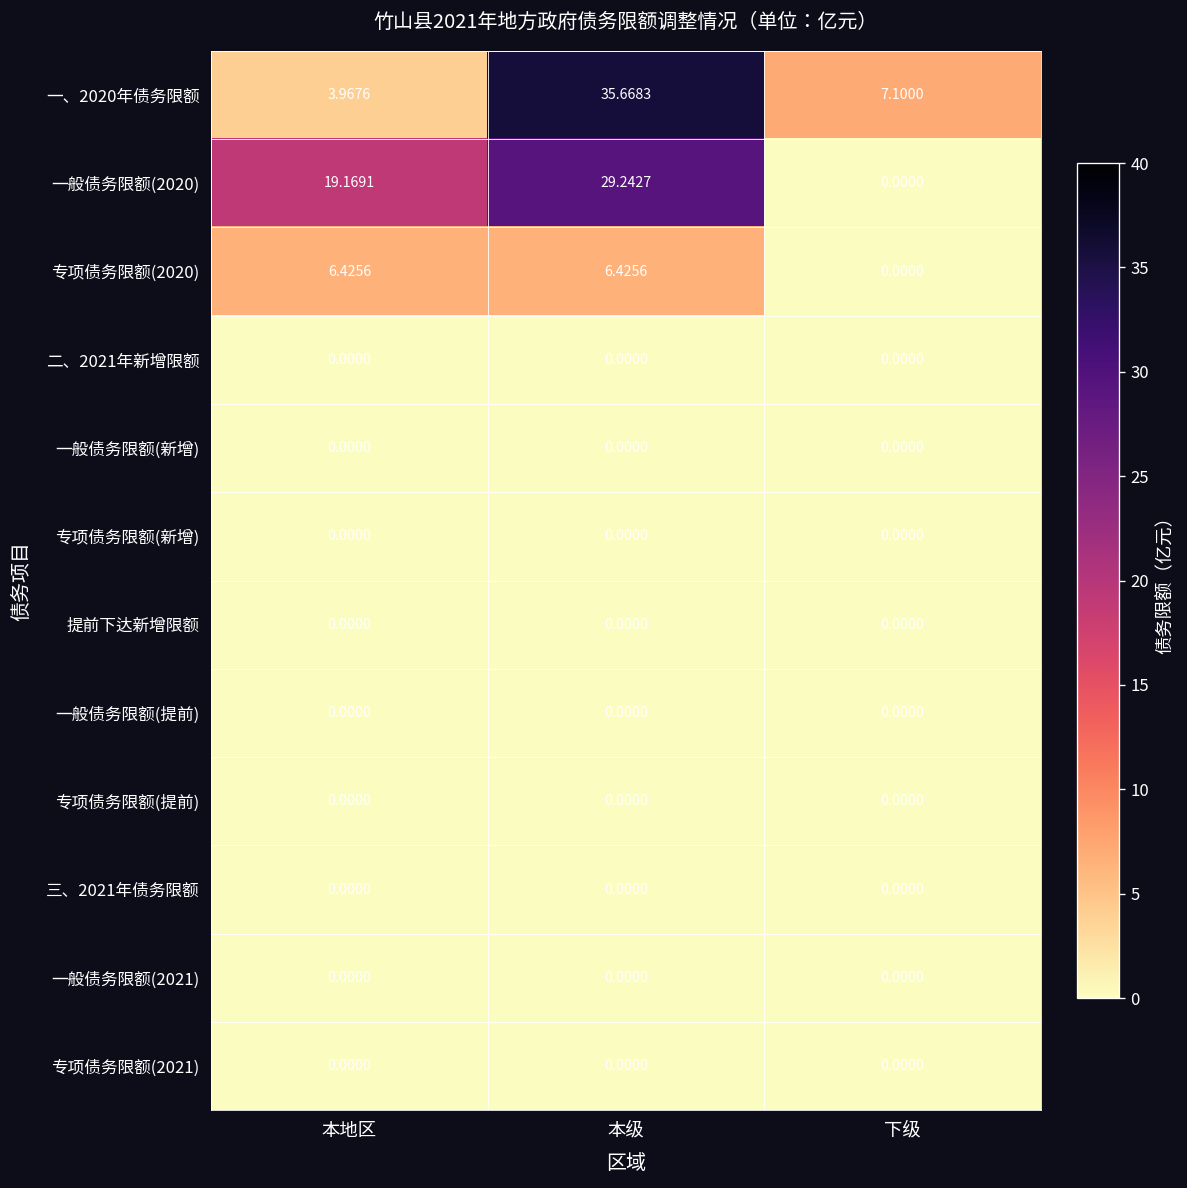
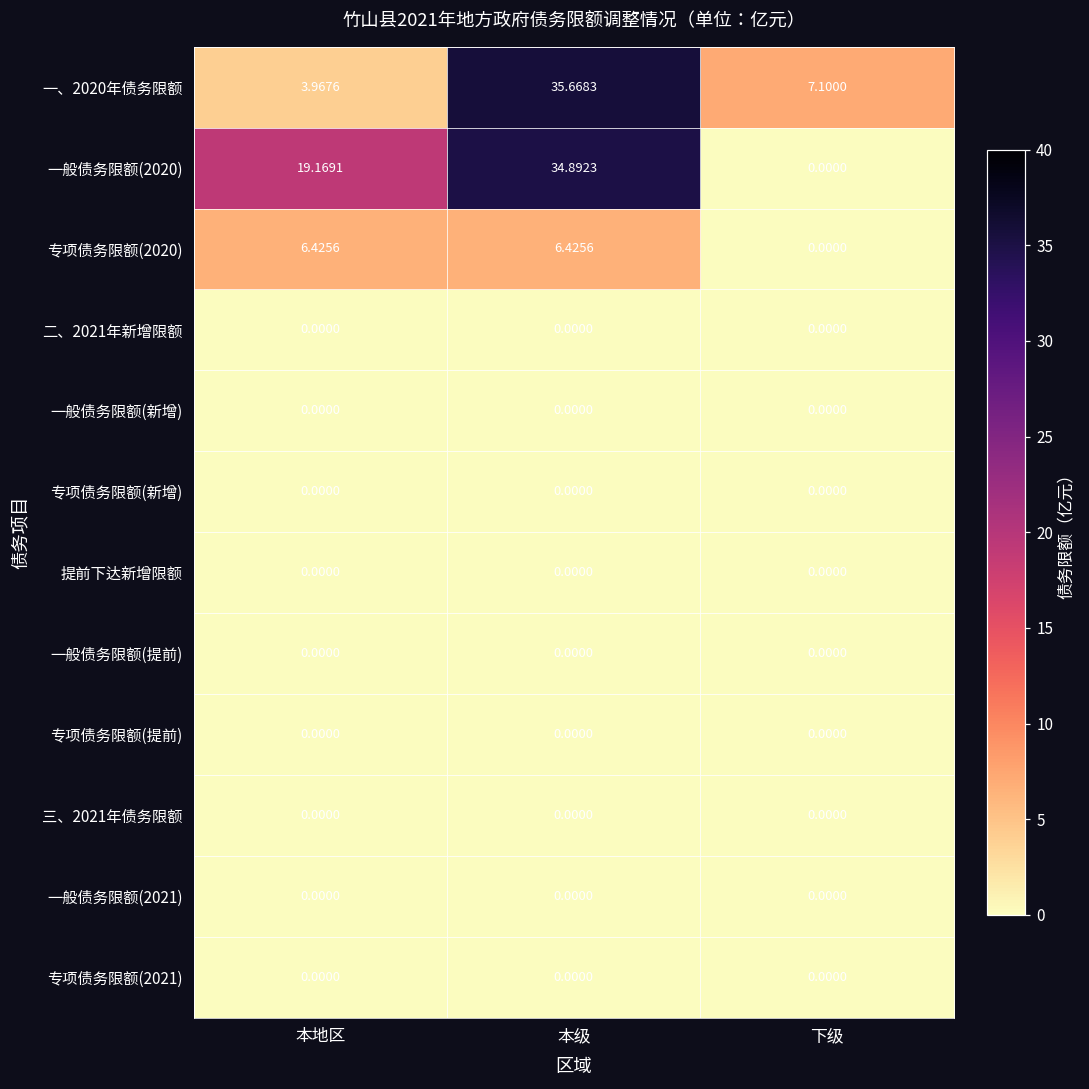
  {
    "一、2020年债务限额": {
      "本地区": 3.9676,
      "本级": 35.6683,
      "下级": 7.1000
    },
    "一般债务限额(2020)": {
      "本地区": 19.1691,
-     "本级": 29.2427,
+     "本级": 34.8923,
      "下级": 0.0000
    },
    "专项债务限额(2020)": {
      "本地区": 6.4256,
      "本级": 6.4256,
      "下级": 0.0000
    },
    "二、2021年新增限额": {
      "本地区": 0.0000,
      "本级": 0.0000,
      "下级": 0.0000
    },
    "一般债务限额(新增)": {
      "本地区": 0.0000,
      "本级": 0.0000,
      "下级": 0.0000
    },
    "专项债务限额(新增)": {
      "本地区": 0.0000,
      "本级": 0.0000,
      "下级": 0.0000
    },
    "提前下达新增限额": {
      "本地区": 0.0000,
      "本级": 0.0000,
      "下级": 0.0000
    },
    "一般债务限额(提前)": {
      "本地区": 0.0000,
      "本级": 0.0000,
      "下级": 0.0000
    },
    "专项债务限额(提前)": {
      "本地区": 0.0000,
      "本级": 0.0000,
      "下级": 0.0000
    },
    "三、2021年债务限额": {
      "本地区": 0.0000,
      "本级": 0.0000,
      "下级": 0.0000
    },
    "一般债务限额(2021)": {
      "本地区": 0.0000,
      "本级": 0.0000,
      "下级": 0.0000
    },
    "专项债务限额(2021)": {
      "本地区": 0.0000,
      "本级": 0.0000,
      "下级": 0.0000
    }
  }
